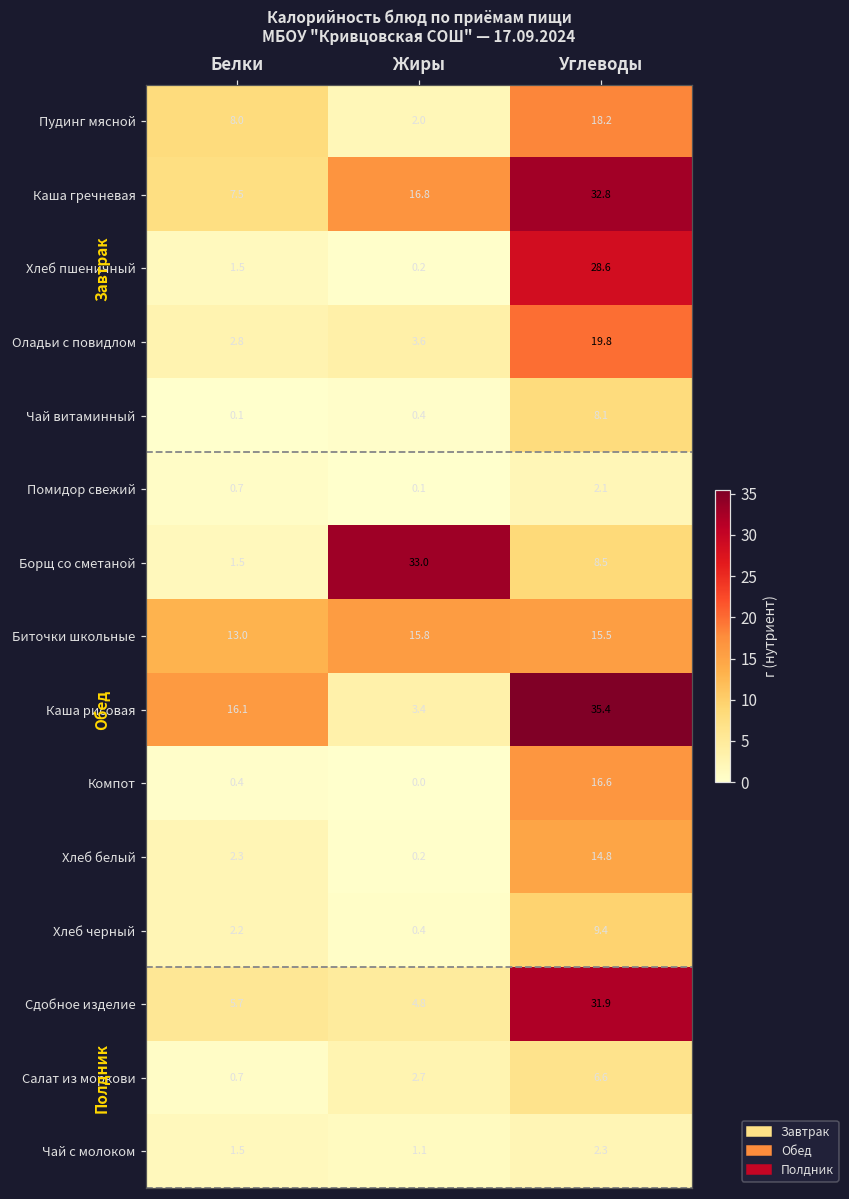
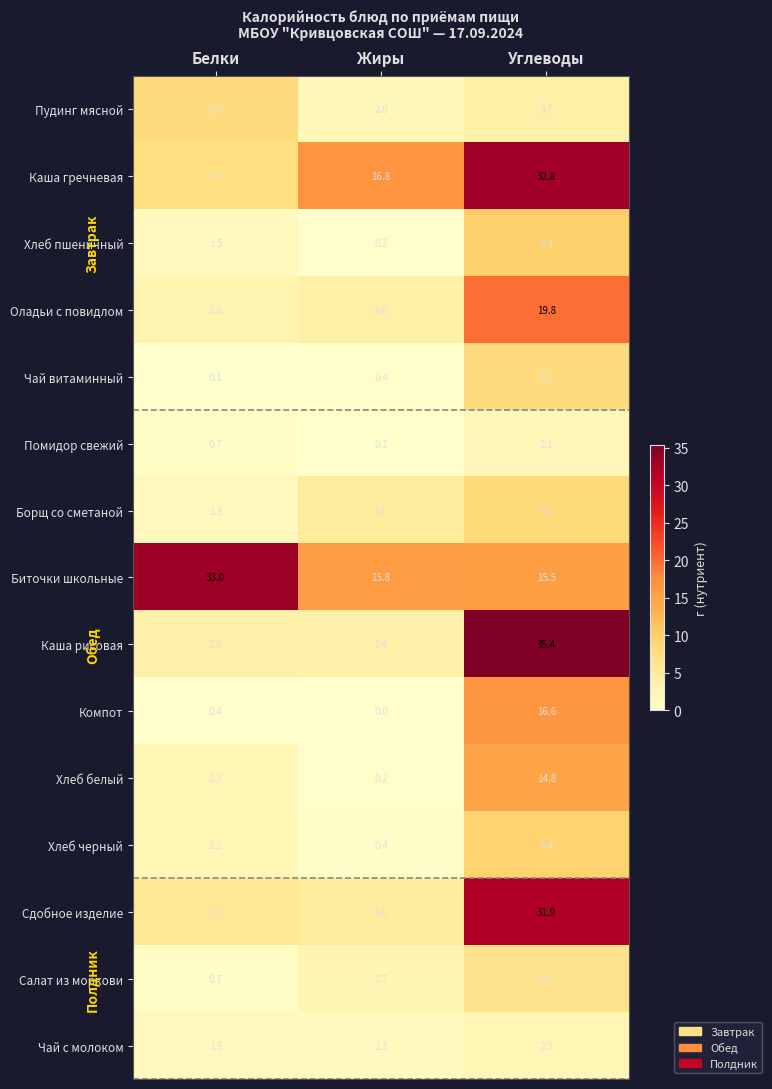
  {
    "Пудинг мясной": {
      "Белки": 8.0,
-     "Углеводы": 18.2
+     "Углеводы": 3.7
    },
    "Каша гречневая": {
      "Белки": 7.5,
      "Жиры": 16.8,
      "Углеводы": 32.8
    },
    "Хлеб пшеничный": {
-     "Углеводы": 28.6
+     "Углеводы": 9.8
    },
    "Оладьи с повидлом": {
      "Белки": 2.8,
      "Жиры": 3.6,
      "Углеводы": 19.8
    },
    "Чай витаминный": {
      "Углеводы": 8.1
    },
    "Борщ со сметаной": {
-     "Жиры": 33.0,
+     "Жиры": 5.0,
      "Углеводы": 8.5
    },
    "Биточки школьные": {
-     "Белки": 13.0,
+     "Белки": 33.0,
      "Жиры": 15.8,
      "Углеводы": 15.5
    },
    "Каша рисовая": {
-     "Белки": 16.1,
+     "Белки": 3.5,
      "Жиры": 3.4,
      "Углеводы": 35.4
    },
    "Компот": {
      "Углеводы": 16.6
    },
    "Хлеб белый": {
      "Углеводы": 14.8
    },
    "Хлеб черный": {
      "Углеводы": 9.4
    },
    "Сдобное изделие": {
      "Белки": 5.7,
      "Жиры": 4.8,
      "Углеводы": 31.9
    },
    "Салат из моркови": {
      "Углеводы": 6.6
    }
  }
